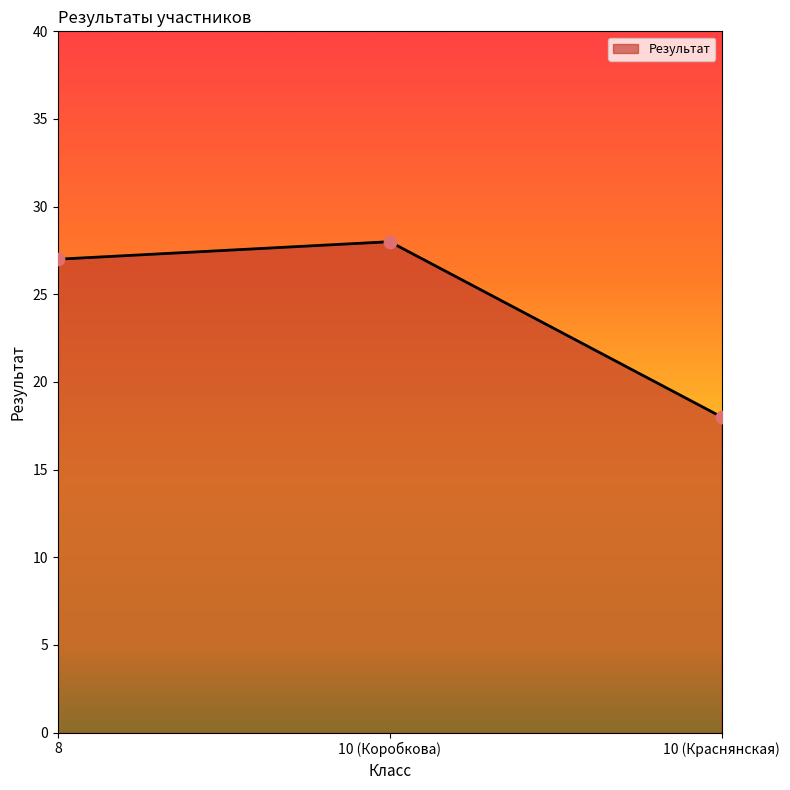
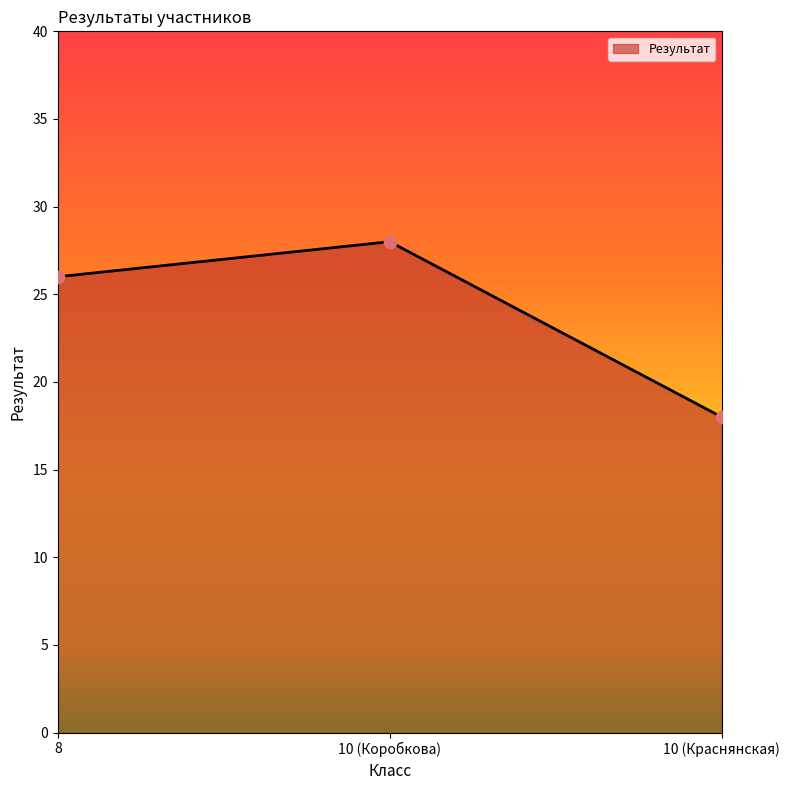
  {
-   "8": 27,
+   "8": 26,
    "10 (Коробкова)": 28,
    "10 (Краснянская)": 18
  }
